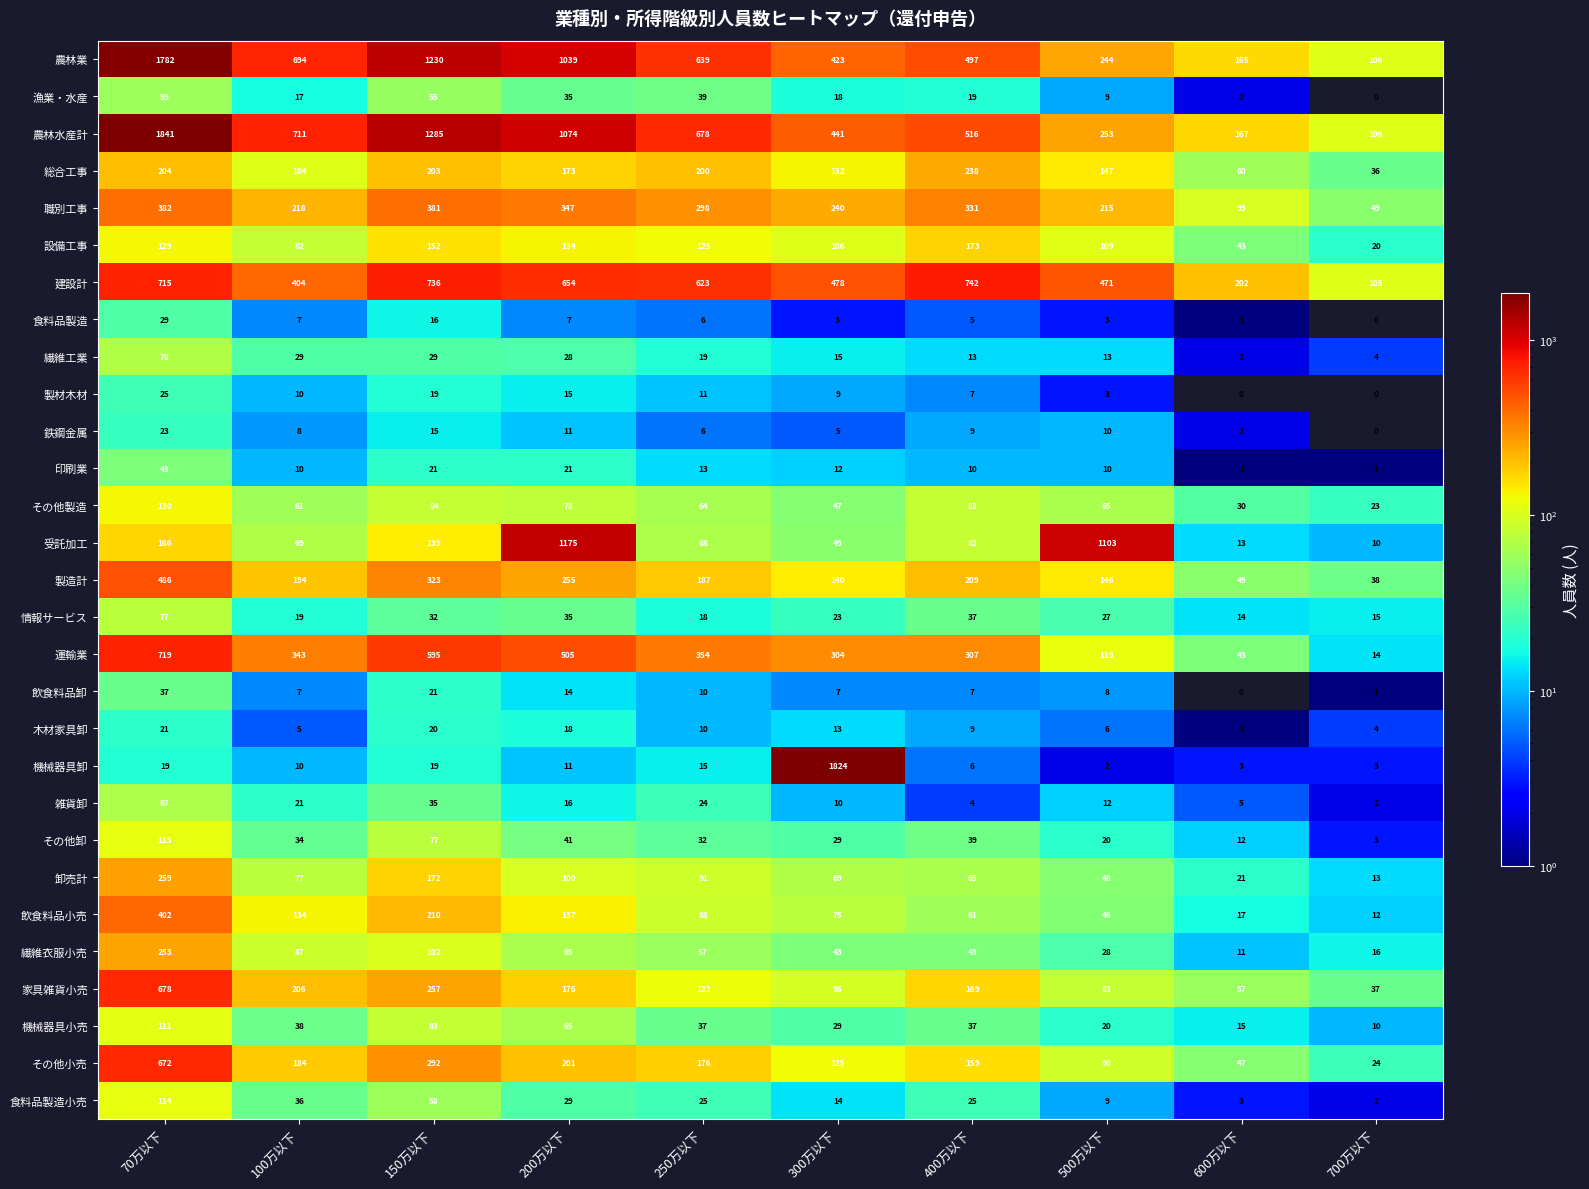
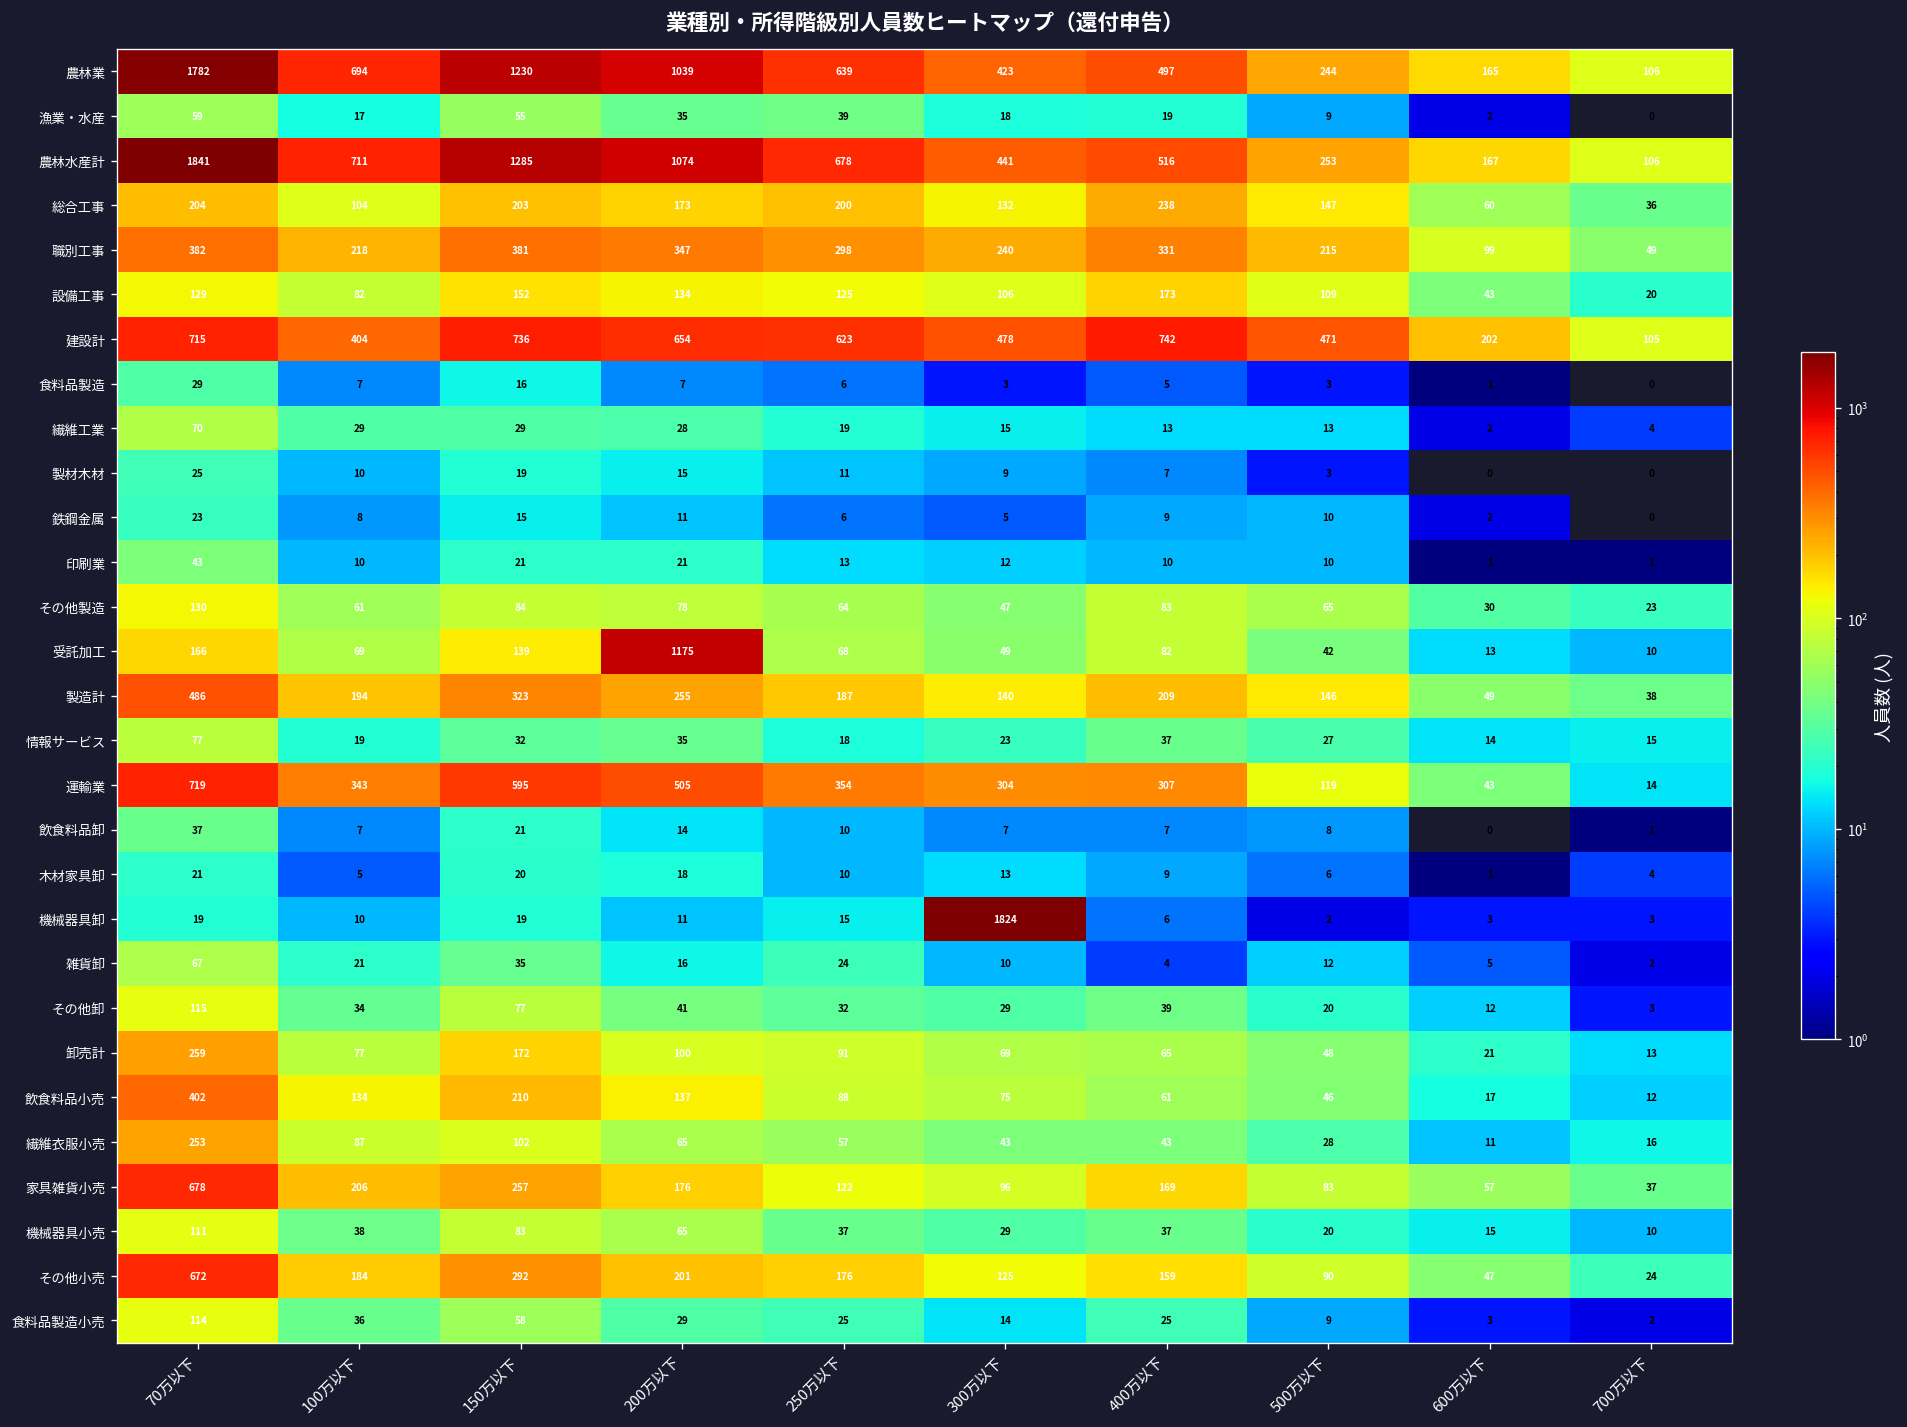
  {
    "受託加工": {
      "70万以下": 166,
      "100万以下": 69,
      "150万以下": 139,
      "200万以下": 1175,
      "250万以下": 68,
      "300万以下": 49,
      "400万以下": 82,
-     "500万以下": 1103,
+     "500万以下": 42,
      "600万以下": 13,
      "700万以下": 10
    }
  }
